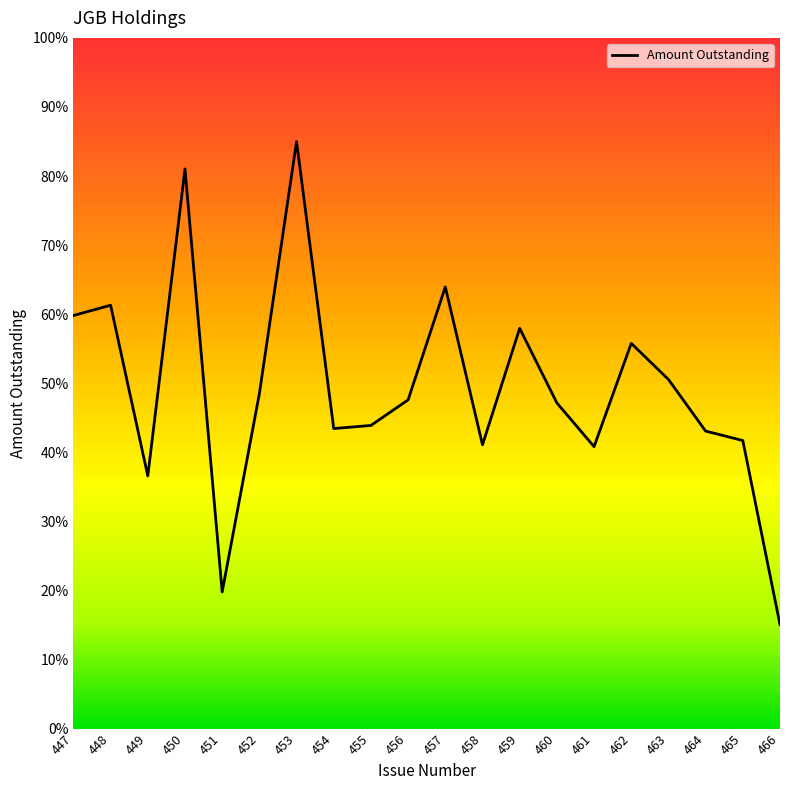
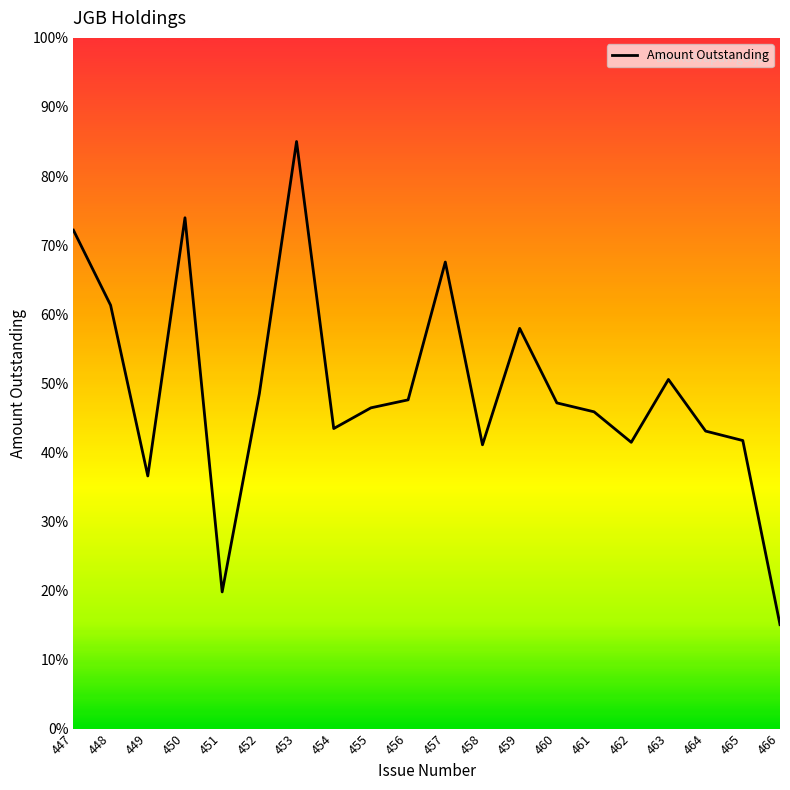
  {
-   "447": "60%",
+   "447": "72%",
    "448": "61%",
    "449": "37%",
-   "450": "81%",
+   "450": "74%",
    "451": "20%",
    "452": "48%",
    "453": "85%",
    "454": "43%",
-   "455": "44%",
+   "455": "46%",
    "456": "48%",
-   "457": "64%",
+   "457": "68%",
    "458": "41%",
    "459": "58%",
    "460": "47%",
-   "461": "41%",
-   "462": "56%",
+   "461": "46%",
+   "462": "41%",
    "463": "51%",
    "464": "43%",
    "465": "42%",
    "466": "15%"
  }
